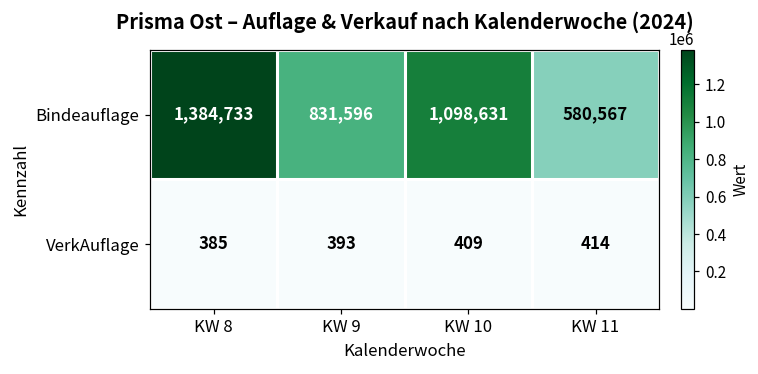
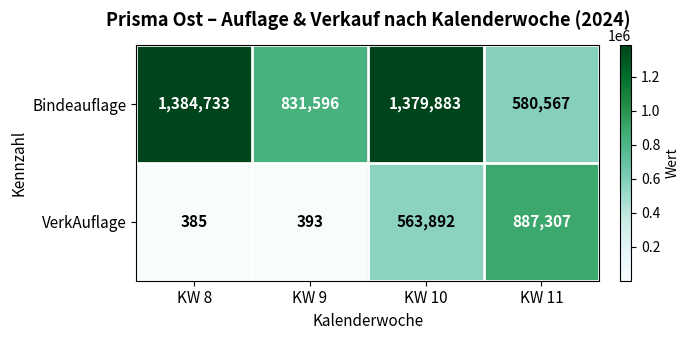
  {
    "Bindeauflage": {
      "KW 8": "1,384,733",
      "KW 9": "831,596",
-     "KW 10": "1,098,631",
+     "KW 10": "1,379,883",
      "KW 11": "580,567"
    },
    "VerkAuflage": {
      "KW 8": "385",
      "KW 9": "393",
-     "KW 10": "409",
-     "KW 11": "414"
+     "KW 10": "563,892",
+     "KW 11": "887,307"
    }
  }
